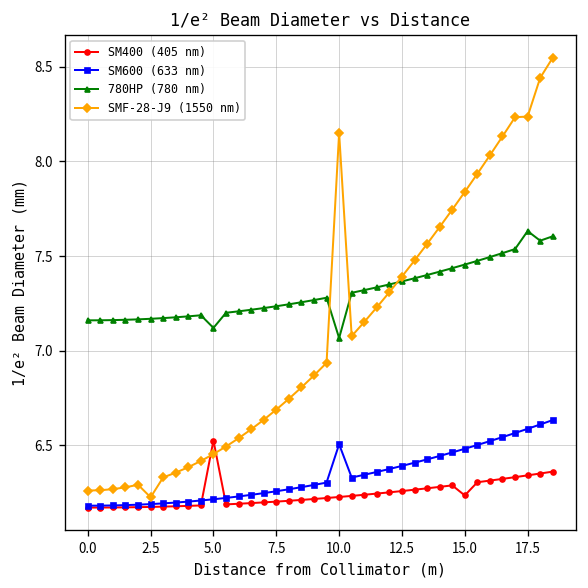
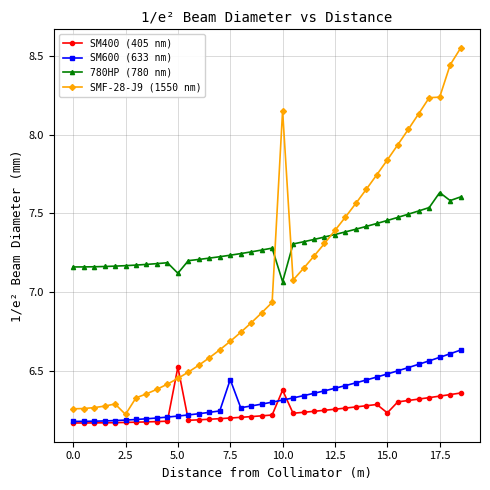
  {
    "SM400 (405 nm)": {
      "5.0": 6.52,
      "7.5": 6.20,
-     "10.0": 6.23,
+     "10.0": 6.38,
      "12.5": 6.26,
      "15.0": 6.23,
      "17.5": 6.34
    },
    "SM600 (633 nm)": {
      "5.0": 6.21,
-     "7.5": 6.26,
-     "10.0": 6.50,
+     "7.5": 6.45,
+     "10.0": 6.32,
      "12.5": 6.39,
      "15.0": 6.48,
      "17.5": 6.59
    },
    "780HP (780 nm)": {
      "0.0": 7.16,
      "2.5": 7.17,
      "5.0": 7.12,
      "7.5": 7.23,
      "10.0": 7.07,
      "12.5": 7.37,
      "15.0": 7.45,
      "17.5": 7.63
    },
    "SMF-28-J9 (1550 nm)": {
      "0.0": 6.26,
      "2.5": 6.22,
      "5.0": 6.45,
      "7.5": 6.69,
      "10.0": 8.15,
      "12.5": 7.39,
      "15.0": 7.84,
      "17.5": 8.24
    }
  }
